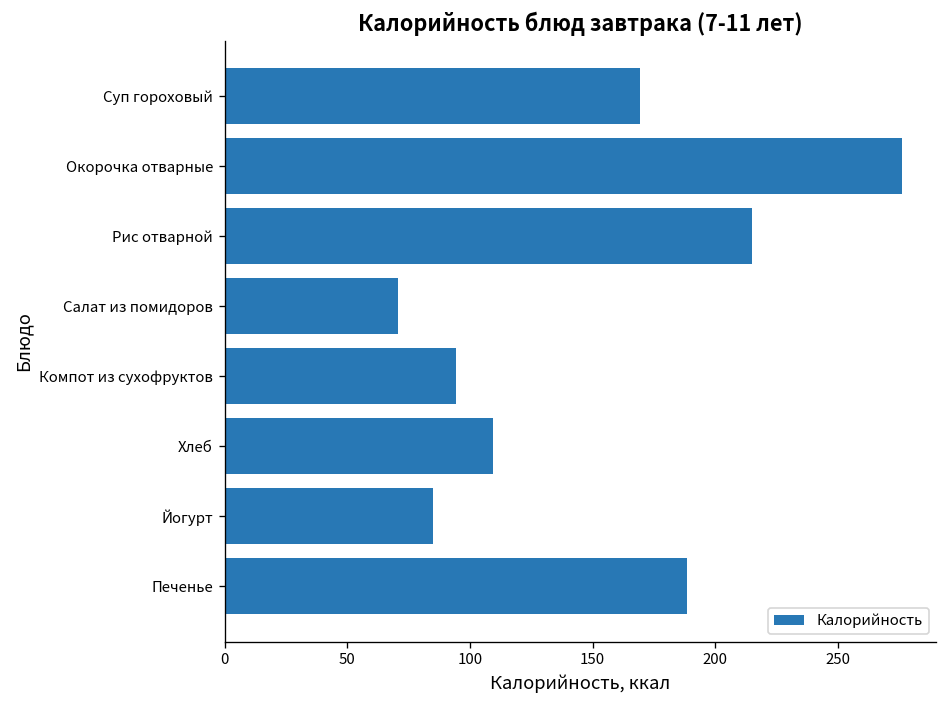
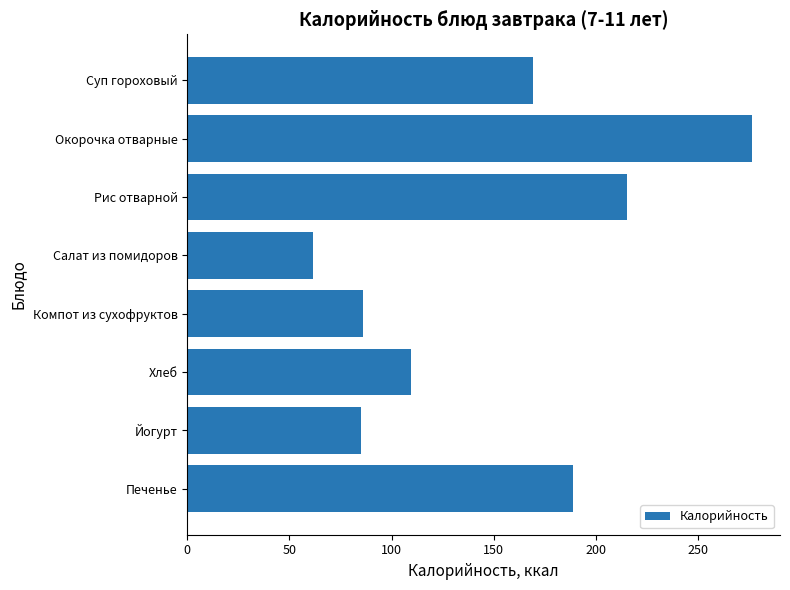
  {
    "Суп гороховый": 169,
    "Окорочка отварные": 276,
    "Рис отварной": 215,
-   "Салат из помидоров": 71,
-   "Компот из сухофруктов": 94,
+   "Салат из помидоров": 61,
+   "Компот из сухофруктов": 86,
    "Хлеб": 109,
    "Йогурт": 85,
    "Печенье": 189
  }
